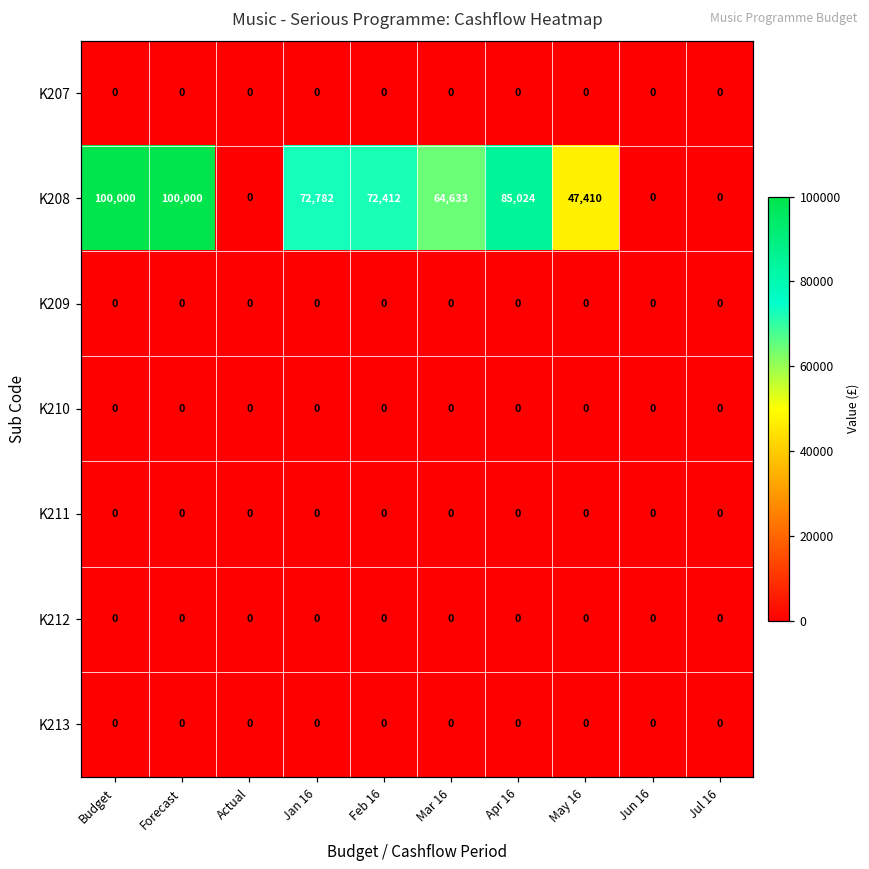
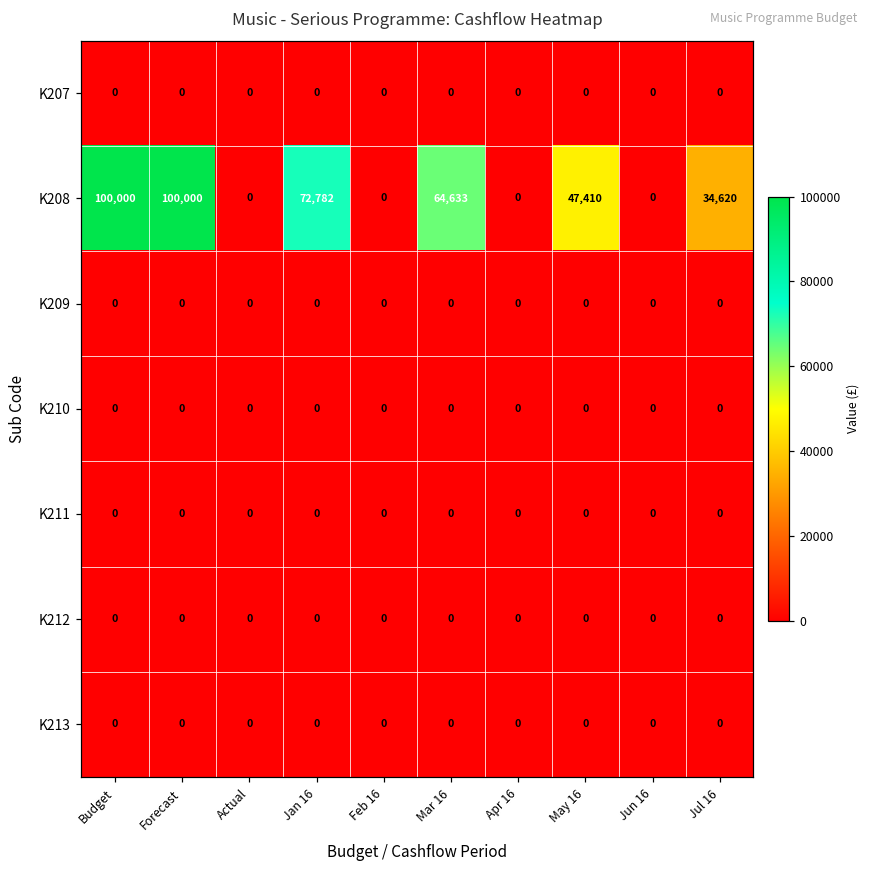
  {
    "K207": {
      "Budget": "0",
      "Forecast": "0",
      "Actual": "0",
      "Jan 16": "0",
      "Feb 16": "0",
      "Mar 16": "0",
      "Apr 16": "0",
      "May 16": "0",
      "Jun 16": "0",
      "Jul 16": "0"
    },
    "K208": {
      "Budget": "100,000",
      "Forecast": "100,000",
      "Actual": "0",
      "Jan 16": "72,782",
-     "Feb 16": "72,412",
+     "Feb 16": "0",
      "Mar 16": "64,633",
-     "Apr 16": "85,024",
+     "Apr 16": "0",
      "May 16": "47,410",
      "Jun 16": "0",
-     "Jul 16": "0"
+     "Jul 16": "34,620"
    },
    "K209": {
      "Budget": "0",
      "Forecast": "0",
      "Actual": "0",
      "Jan 16": "0",
      "Feb 16": "0",
      "Mar 16": "0",
      "Apr 16": "0",
      "May 16": "0",
      "Jun 16": "0",
      "Jul 16": "0"
    },
    "K210": {
      "Budget": "0",
      "Forecast": "0",
      "Actual": "0",
      "Jan 16": "0",
      "Feb 16": "0",
      "Mar 16": "0",
      "Apr 16": "0",
      "May 16": "0",
      "Jun 16": "0",
      "Jul 16": "0"
    },
    "K211": {
      "Budget": "0",
      "Forecast": "0",
      "Actual": "0",
      "Jan 16": "0",
      "Feb 16": "0",
      "Mar 16": "0",
      "Apr 16": "0",
      "May 16": "0",
      "Jun 16": "0",
      "Jul 16": "0"
    },
    "K212": {
      "Budget": "0",
      "Forecast": "0",
      "Actual": "0",
      "Jan 16": "0",
      "Feb 16": "0",
      "Mar 16": "0",
      "Apr 16": "0",
      "May 16": "0",
      "Jun 16": "0",
      "Jul 16": "0"
    },
    "K213": {
      "Budget": "0",
      "Forecast": "0",
      "Actual": "0",
      "Jan 16": "0",
      "Feb 16": "0",
      "Mar 16": "0",
      "Apr 16": "0",
      "May 16": "0",
      "Jun 16": "0",
      "Jul 16": "0"
    }
  }
